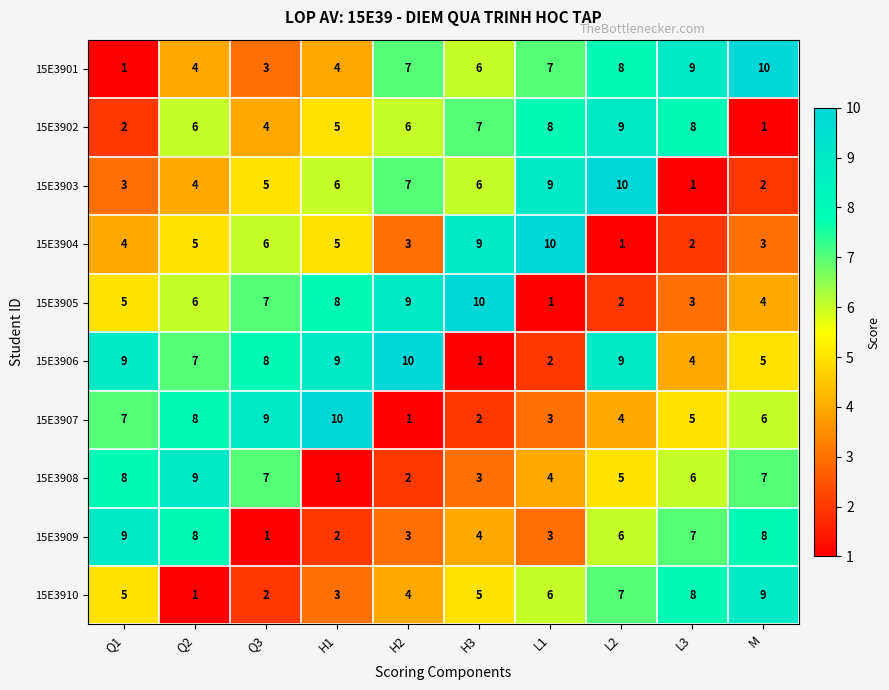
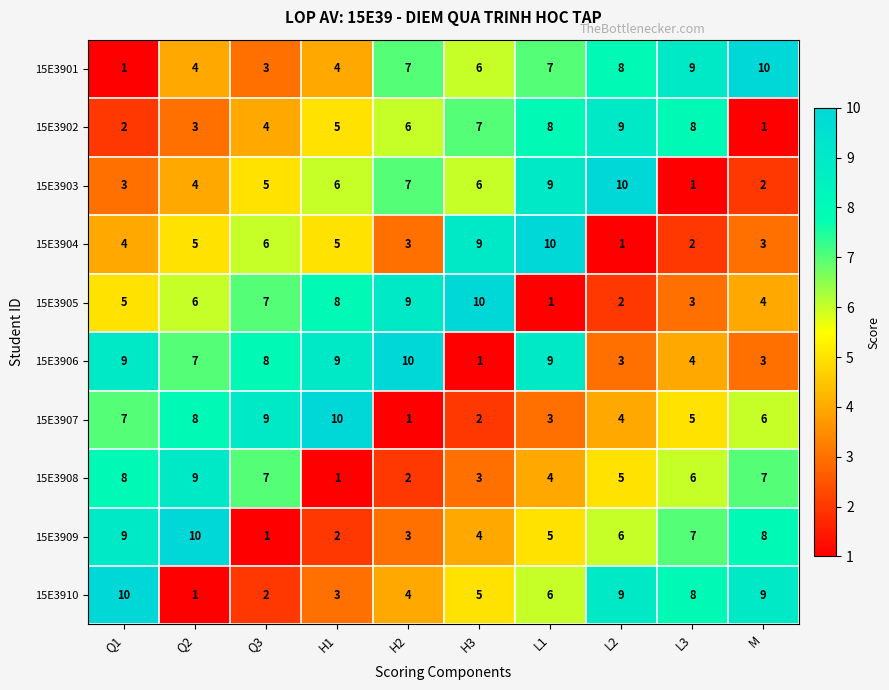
  {
    "15E3901": {
      "Q1": 1,
      "Q2": 4,
      "Q3": 3,
      "H1": 4,
      "H2": 7,
      "H3": 6,
      "L1": 7,
      "L2": 8,
      "L3": 9,
      "M": 10
    },
    "15E3902": {
      "Q1": 2,
-     "Q2": 6,
+     "Q2": 3,
      "Q3": 4,
      "H1": 5,
      "H2": 6,
      "H3": 7,
      "L1": 8,
      "L2": 9,
      "L3": 8,
      "M": 1
    },
    "15E3903": {
      "Q1": 3,
      "Q2": 4,
      "Q3": 5,
      "H1": 6,
      "H2": 7,
      "H3": 6,
      "L1": 9,
      "L2": 10,
      "L3": 1,
      "M": 2
    },
    "15E3904": {
      "Q1": 4,
      "Q2": 5,
      "Q3": 6,
      "H1": 5,
      "H2": 3,
      "H3": 9,
      "L1": 10,
      "L2": 1,
      "L3": 2,
      "M": 3
    },
    "15E3905": {
      "Q1": 5,
      "Q2": 6,
      "Q3": 7,
      "H1": 8,
      "H2": 9,
      "H3": 10,
      "L1": 1,
      "L2": 2,
      "L3": 3,
      "M": 4
    },
    "15E3906": {
      "Q1": 9,
      "Q2": 7,
      "Q3": 8,
      "H1": 9,
      "H2": 10,
      "H3": 1,
-     "L1": 2,
-     "L2": 9,
+     "L1": 9,
+     "L2": 3,
      "L3": 4,
-     "M": 5
+     "M": 3
    },
    "15E3907": {
      "Q1": 7,
      "Q2": 8,
      "Q3": 9,
      "H1": 10,
      "H2": 1,
      "H3": 2,
      "L1": 3,
      "L2": 4,
      "L3": 5,
      "M": 6
    },
    "15E3908": {
      "Q1": 8,
      "Q2": 9,
      "Q3": 7,
      "H1": 1,
      "H2": 2,
      "H3": 3,
      "L1": 4,
      "L2": 5,
      "L3": 6,
      "M": 7
    },
    "15E3909": {
      "Q1": 9,
-     "Q2": 8,
+     "Q2": 10,
      "Q3": 1,
      "H1": 2,
      "H2": 3,
      "H3": 4,
-     "L1": 3,
+     "L1": 5,
      "L2": 6,
      "L3": 7,
      "M": 8
    },
    "15E3910": {
-     "Q1": 5,
+     "Q1": 10,
      "Q2": 1,
      "Q3": 2,
      "H1": 3,
      "H2": 4,
      "H3": 5,
      "L1": 6,
-     "L2": 7,
+     "L2": 9,
      "L3": 8,
      "M": 9
    }
  }
